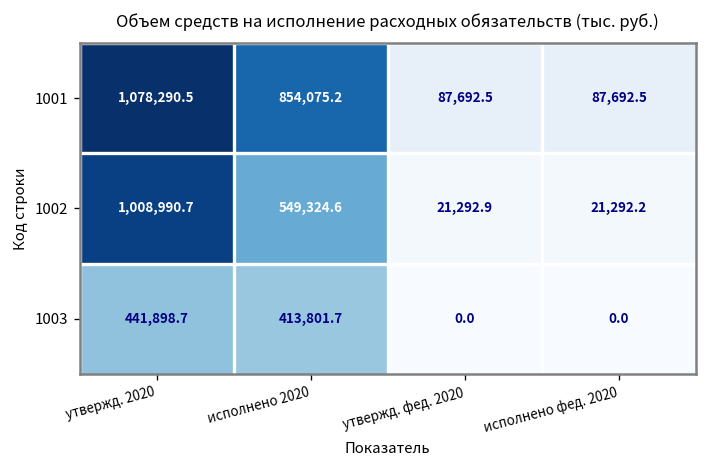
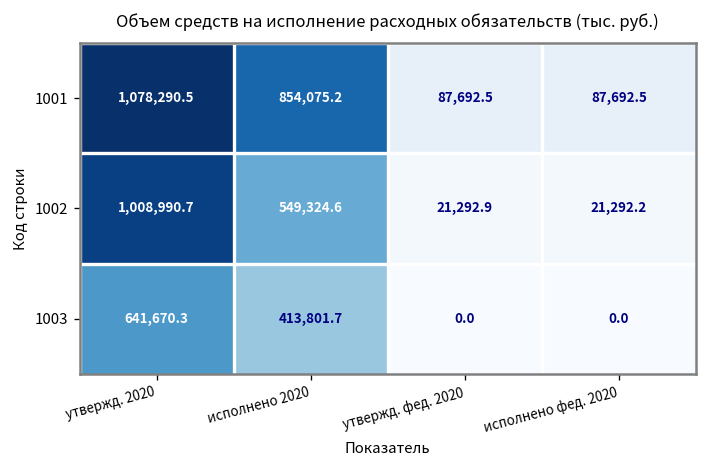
  {
    "1001": {
      "утвержд. 2020": "1,078,290.5",
      "исполнено 2020": "854,075.2",
      "утвержд. фед. 2020": "87,692.5",
      "исполнено фед. 2020": "87,692.5"
    },
    "1002": {
      "утвержд. 2020": "1,008,990.7",
      "исполнено 2020": "549,324.6",
      "утвержд. фед. 2020": "21,292.9",
      "исполнено фед. 2020": "21,292.2"
    },
    "1003": {
-     "утвержд. 2020": "441,898.7",
+     "утвержд. 2020": "641,670.3",
      "исполнено 2020": "413,801.7",
      "утвержд. фед. 2020": "0.0",
      "исполнено фед. 2020": "0.0"
    }
  }
